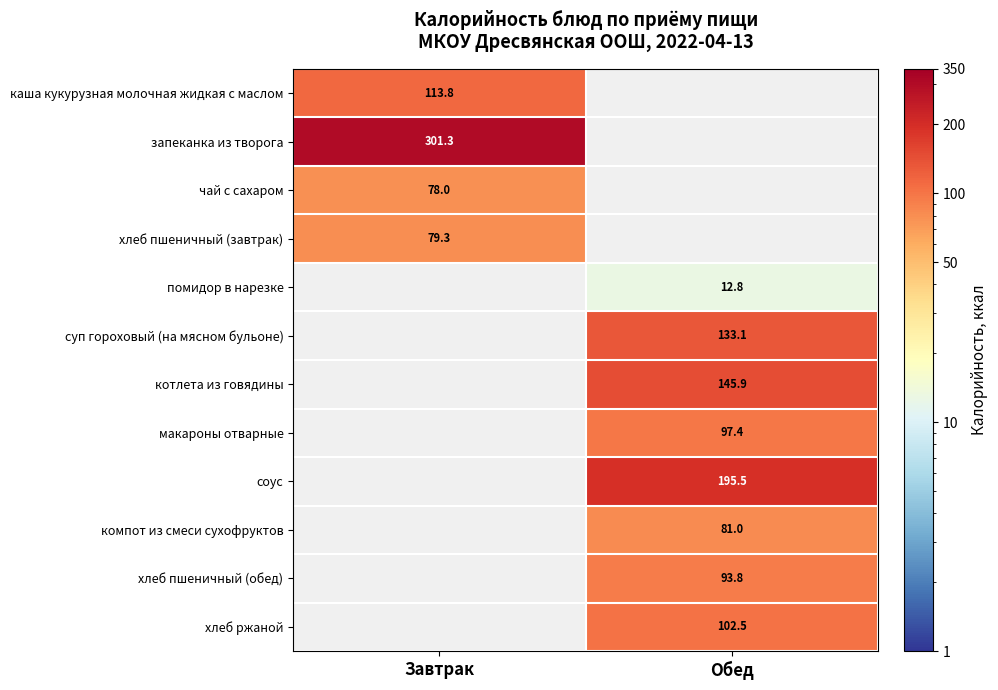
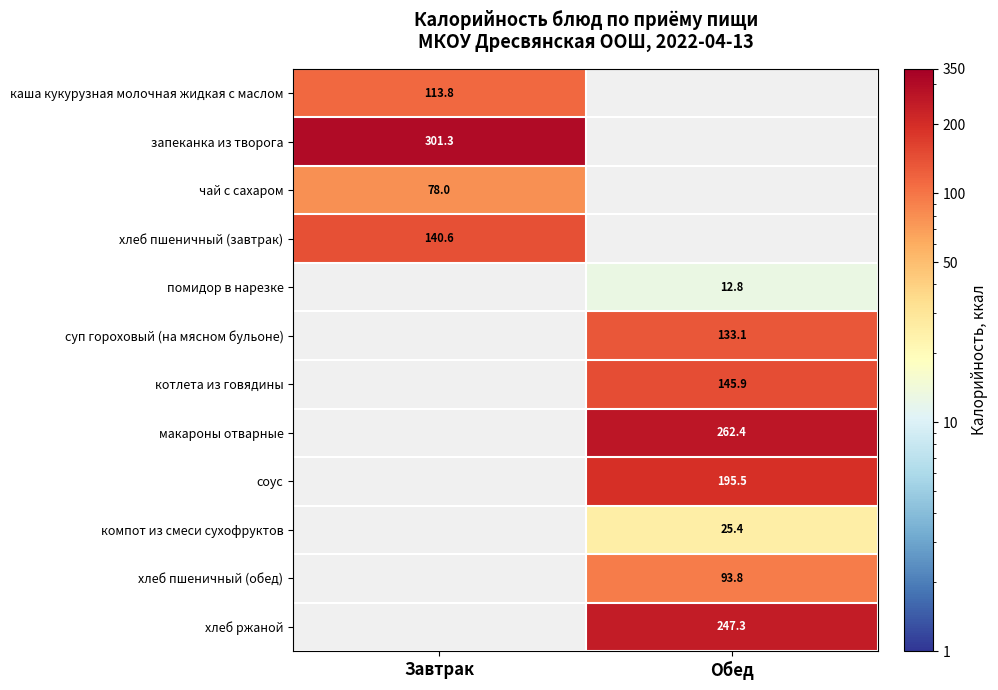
  {
    "каша кукурузная молочная жидкая с маслом": {
      "Завтрак": 113.8
    },
    "запеканка из творога": {
      "Завтрак": 301.3
    },
    "чай с сахаром": {
      "Завтрак": 78.0
    },
    "хлеб пшеничный (завтрак)": {
-     "Завтрак": 79.3
+     "Завтрак": 140.6
    },
    "помидор в нарезке": {
      "Обед": 12.8
    },
    "суп гороховый (на мясном бульоне)": {
      "Обед": 133.1
    },
    "котлета из говядины": {
      "Обед": 145.9
    },
    "макароны отварные": {
-     "Обед": 97.4
+     "Обед": 262.4
    },
    "соус": {
      "Обед": 195.5
    },
    "компот из смеси сухофруктов": {
-     "Обед": 81.0
+     "Обед": 25.4
    },
    "хлеб пшеничный (обед)": {
      "Обед": 93.8
    },
    "хлеб ржаной": {
-     "Обед": 102.5
+     "Обед": 247.3
    }
  }
